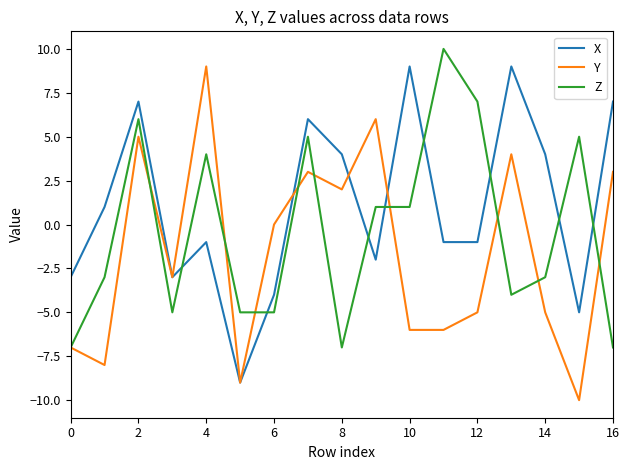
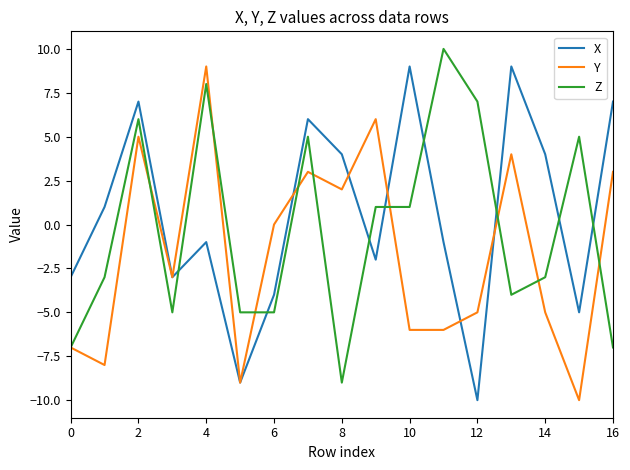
  {
    "X": {
      "0": -3,
      "2": 7,
      "4": -1,
      "6": -4,
      "8": 4,
      "10": 9,
-     "12": -1,
+     "12": -10,
      "14": 4,
      "16": 7
    },
    "Y": {
      "2": 5,
      "4": 9,
      "6": 0,
      "8": 2,
      "10": -6,
      "12": -5,
      "14": -5,
      "16": 3
    },
    "Z": {
      "2": 6,
-     "4": 4,
+     "4": 8,
      "6": -5,
-     "8": -7,
+     "8": -9,
      "10": 1,
      "12": 7,
      "14": -3,
      "16": -7
    }
  }
